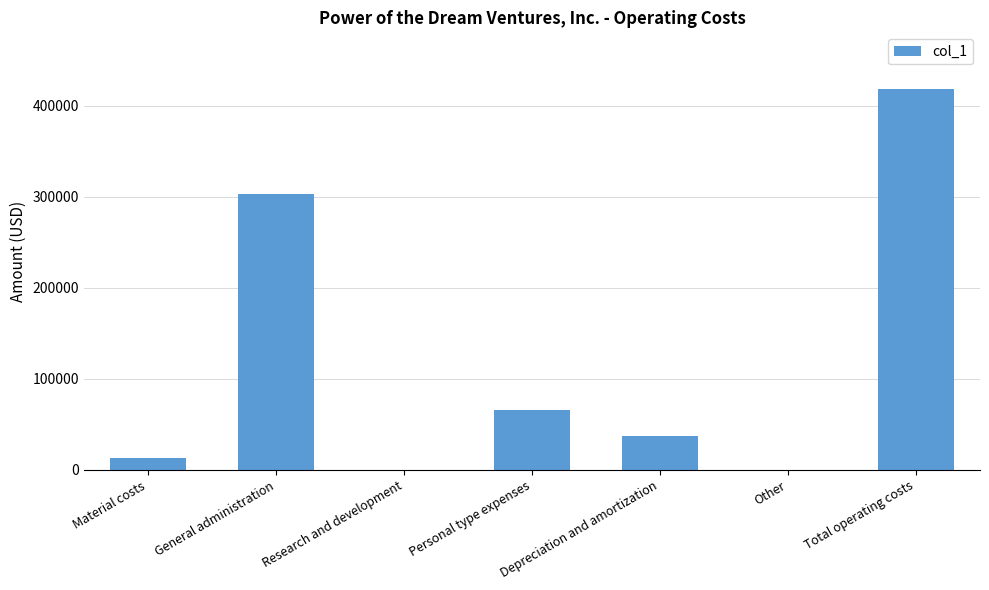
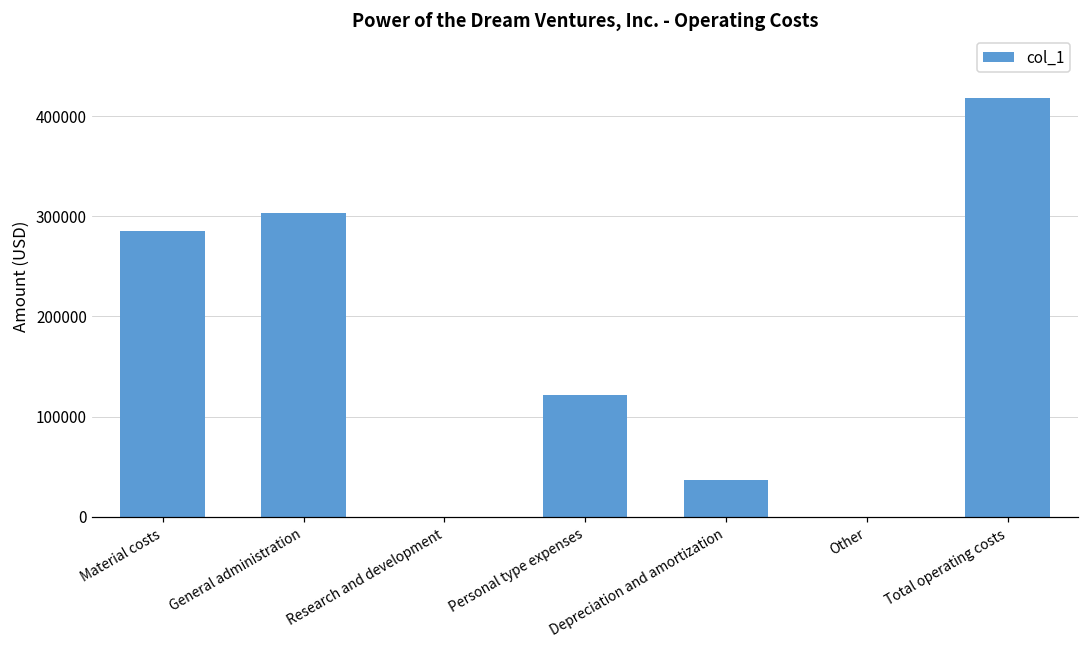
  {
-   "Material costs": 10000,
+   "Material costs": 290000,
    "General administration": 300000,
    "Research and development": 0,
-   "Personal type expenses": 70000,
+   "Personal type expenses": 120000,
    "Depreciation and amortization": 40000,
    "Total operating costs": 420000
  }
